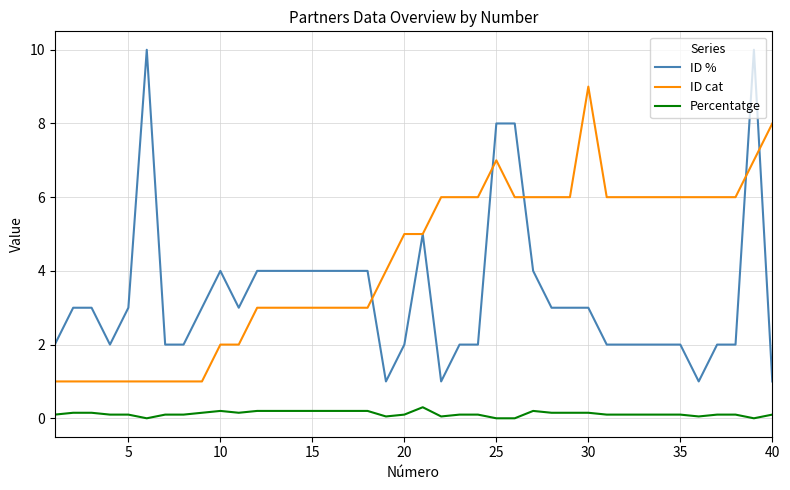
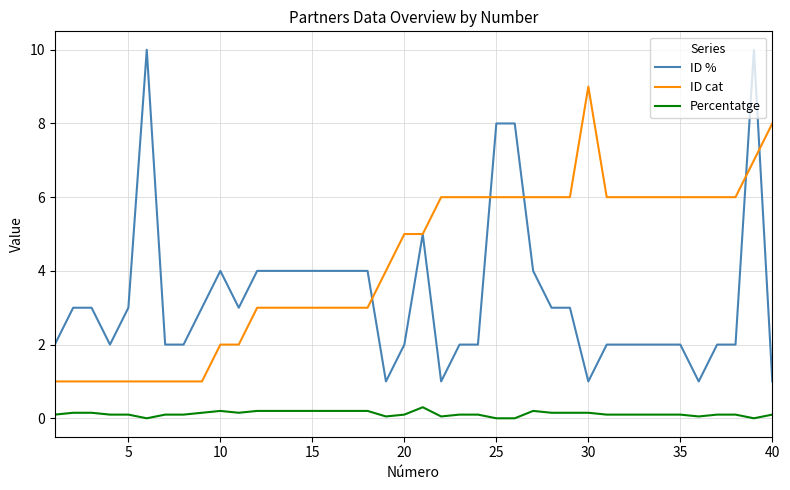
  {
    "ID %": {
      "5": 3,
      "10": 4,
      "15": 4,
      "20": 2,
      "25": 8,
-     "30": 3,
+     "30": 1,
      "35": 2,
      "40": 1
    },
    "ID cat": {
      "5": 1,
      "10": 2,
      "15": 3,
      "20": 5,
-     "25": 7,
+     "25": 6,
      "30": 9,
      "35": 6,
      "40": 8
    },
    "Percentatge": {
      "5": 0.1,
      "10": 0.2,
      "15": 0.2,
      "20": 0.1,
      "25": 0,
      "30": 0.2,
      "35": 0.1,
      "40": 0.1
    }
  }
